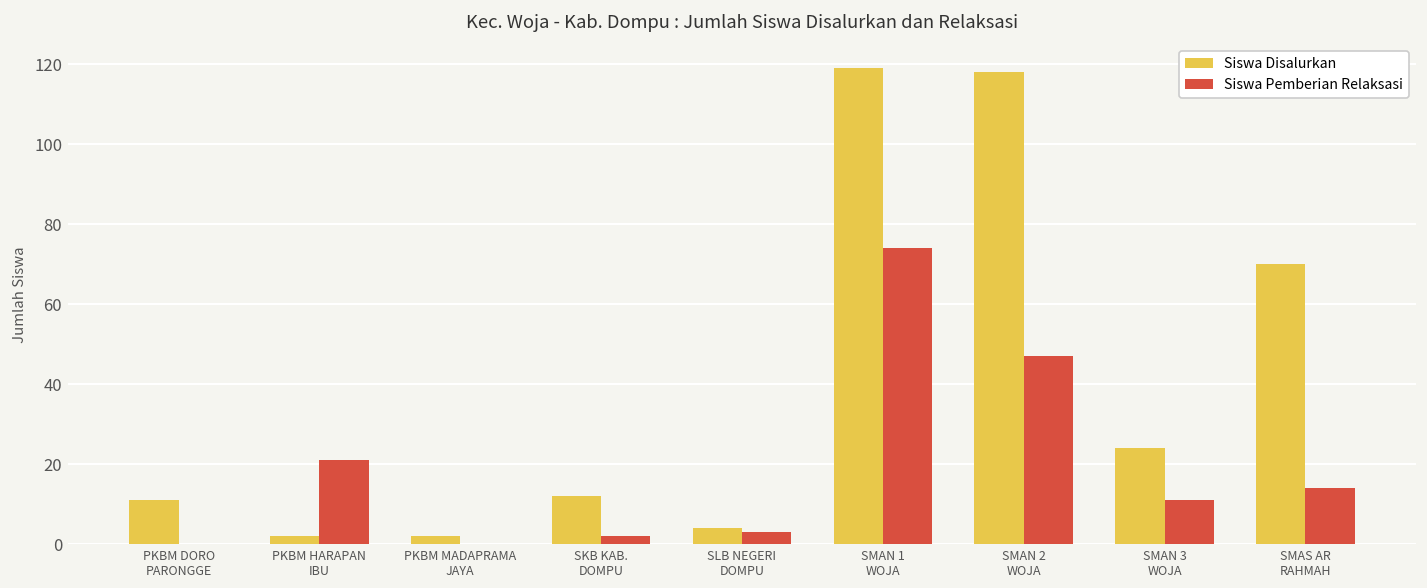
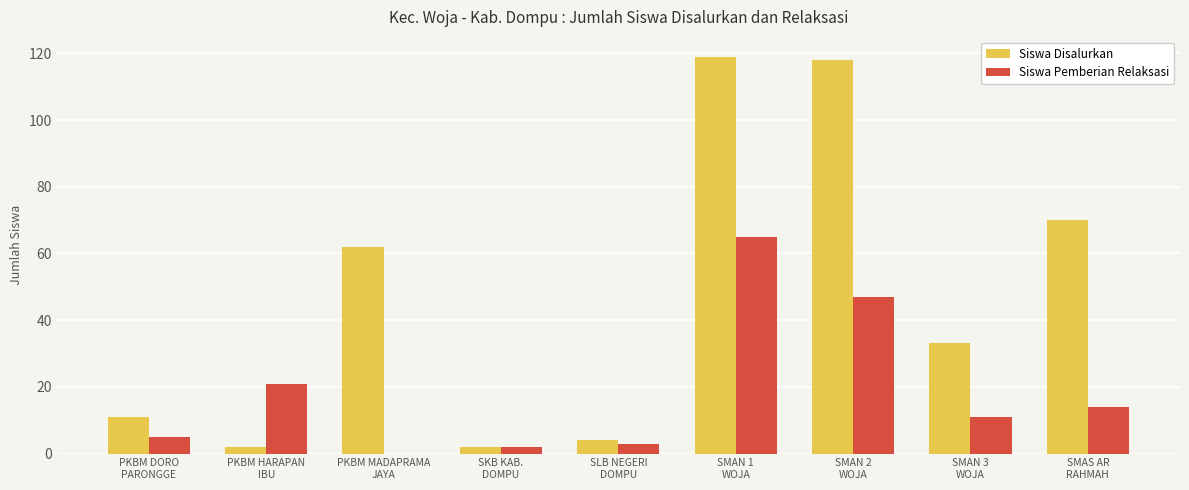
  {
    "Siswa Disalurkan": {
      "PKBM DORO PARONGGE": 11,
      "PKBM HARAPAN IBU": 2,
-     "PKBM MADAPRAMA JAYA": 2,
-     "SKB KAB. DOMPU": 12,
+     "PKBM MADAPRAMA JAYA": 62,
+     "SKB KAB. DOMPU": 2,
      "SLB NEGERI DOMPU": 4,
      "SMAN 1 WOJA": 119,
      "SMAN 2 WOJA": 118,
-     "SMAN 3 WOJA": 24,
+     "SMAN 3 WOJA": 33,
      "SMAS AR RAHMAH": 70
    },
    "Siswa Pemberian Relaksasi": {
-     "PKBM DORO PARONGGE": 0,
+     "PKBM DORO PARONGGE": 5,
      "PKBM HARAPAN IBU": 21,
      "PKBM MADAPRAMA JAYA": 0,
      "SKB KAB. DOMPU": 2,
      "SLB NEGERI DOMPU": 3,
-     "SMAN 1 WOJA": 74,
+     "SMAN 1 WOJA": 65,
      "SMAN 2 WOJA": 47,
      "SMAN 3 WOJA": 11,
      "SMAS AR RAHMAH": 14
    }
  }
